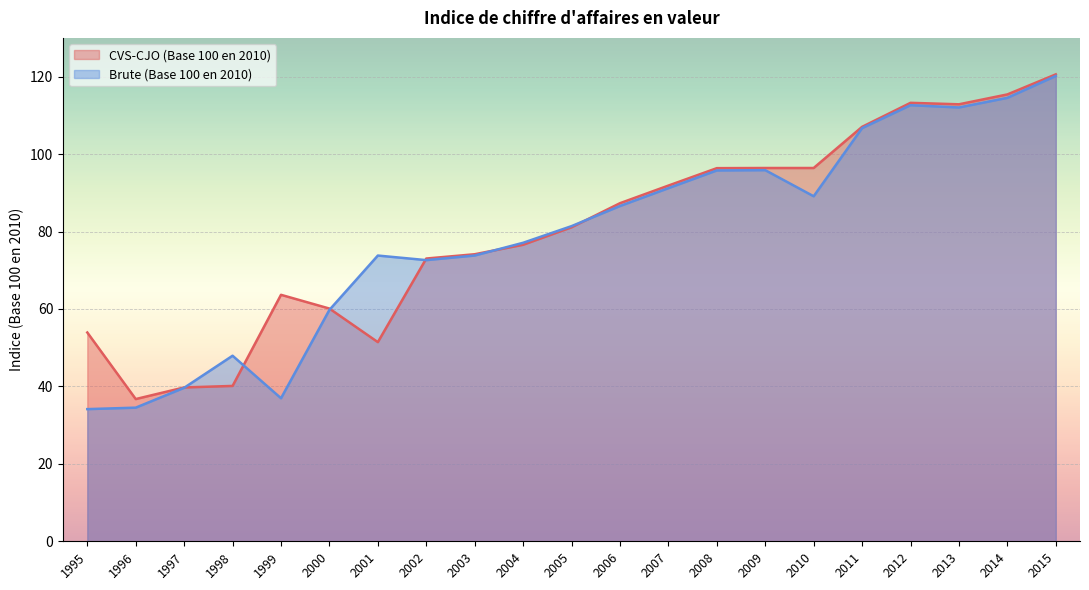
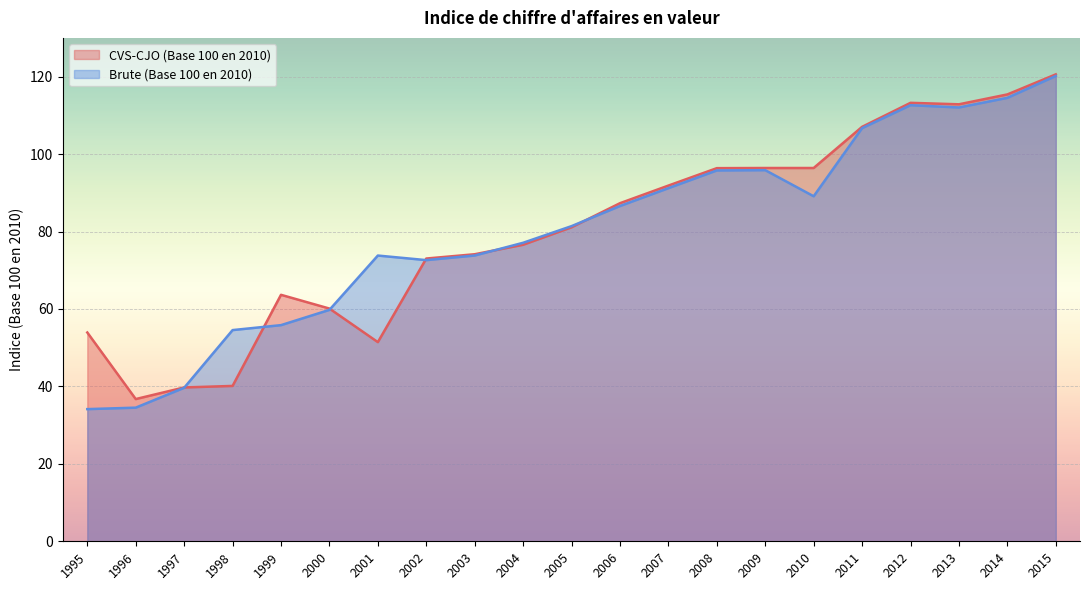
  {
    "CVS-CJO (Base 100 en 2010)": {
      "1995": 54,
      "1996": 37,
      "1998": 40,
      "1999": 64,
      "2001": 51,
      "2006": 87,
      "2007": 92,
      "2010": 96,
      "2013": 113,
      "2014": 115
    },
    "Brute (Base 100 en 2010)": {
      "1995": 34,
      "1996": 35,
-     "1998": 48,
-     "1999": 37,
+     "1998": 55,
+     "1999": 56,
      "2001": 74,
      "2006": 87,
      "2007": 91,
      "2010": 89,
      "2013": 112,
      "2014": 115
    }
  }
